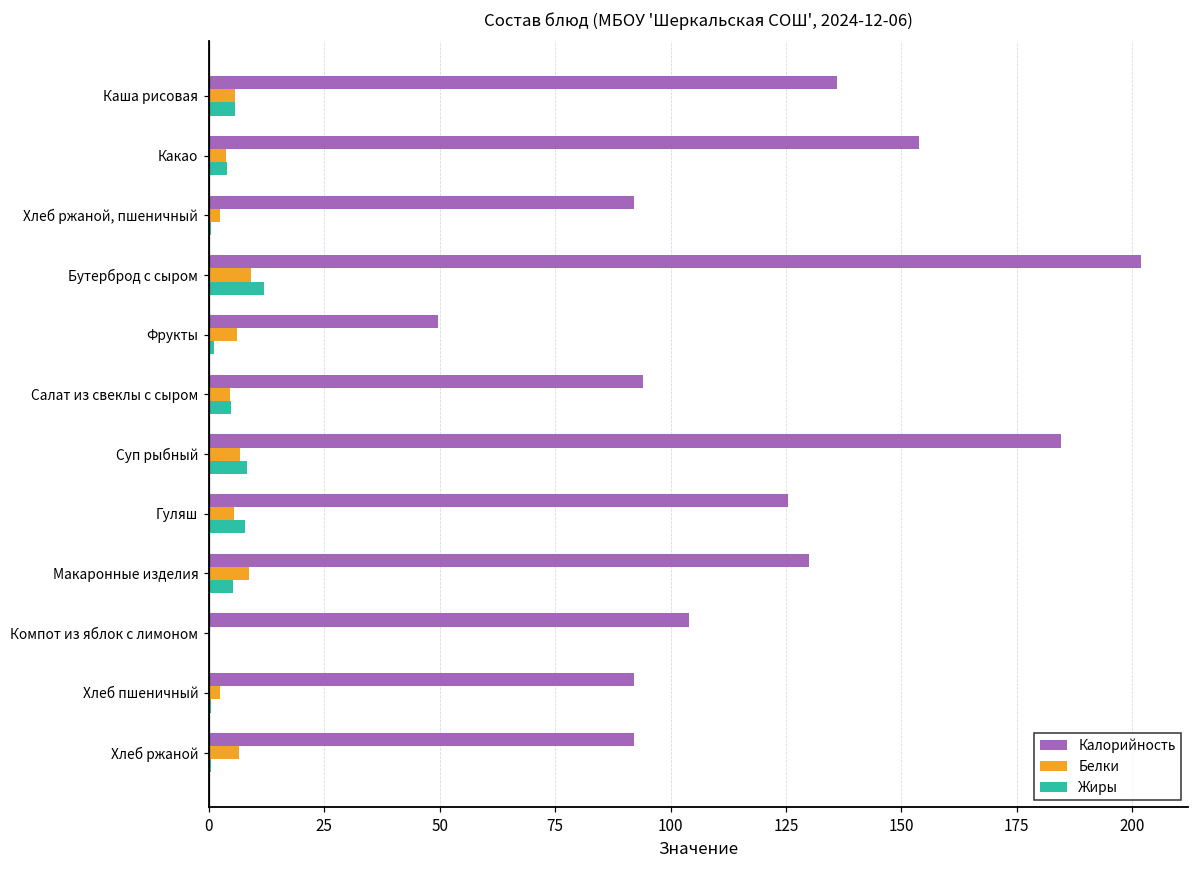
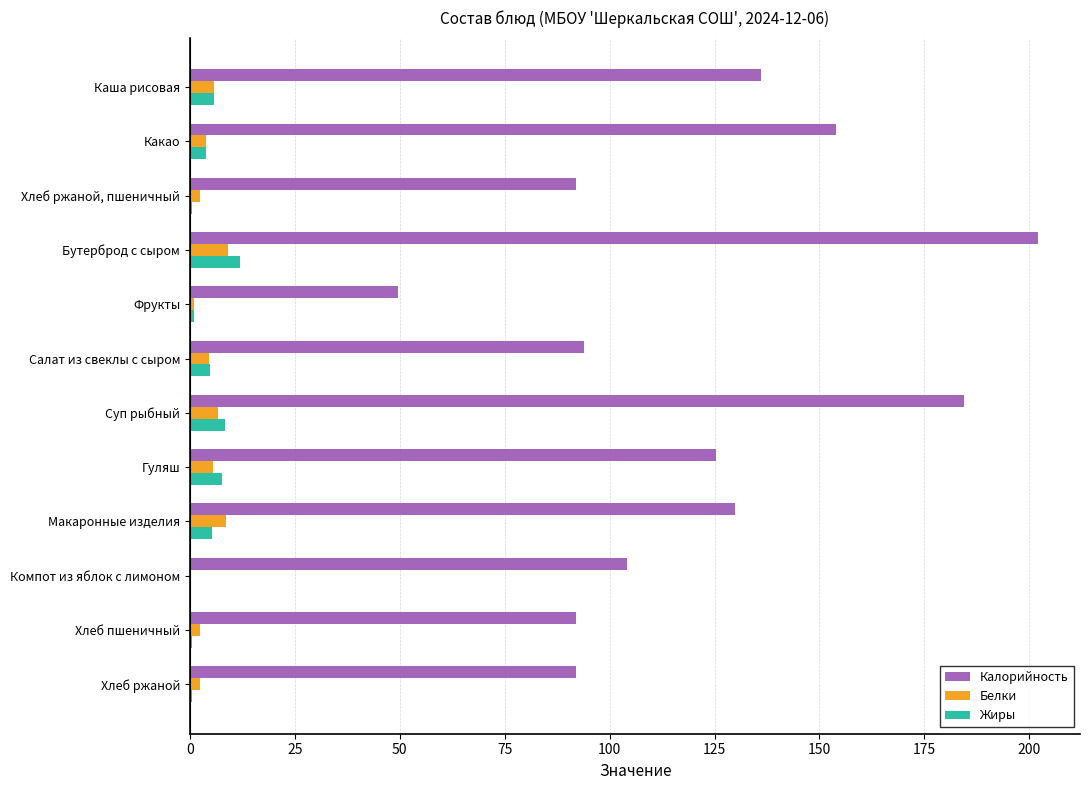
  {
    "Калорийность": {
      "Каша рисовая": 136,
      "Какао": 154,
      "Хлеб ржаной, пшеничный": 92,
      "Бутерброд с сыром": 202,
      "Фрукты": 50,
      "Салат из свеклы с сыром": 94,
      "Суп рыбный": 184,
      "Гуляш": 125,
      "Макаронные изделия": 130,
      "Компот из яблок с лимоном": 104,
      "Хлеб пшеничный": 92,
      "Хлеб ржаной": 92
    },
    "Белки": {
      "Каша рисовая": 6,
      "Какао": 4,
      "Хлеб ржаной, пшеничный": 2,
      "Бутерброд с сыром": 9,
-     "Фрукты": 6,
+     "Фрукты": 1,
      "Салат из свеклы с сыром": 5,
      "Суп рыбный": 7,
      "Гуляш": 5,
      "Макаронные изделия": 9,
      "Хлеб пшеничный": 2,
-     "Хлеб ржаной": 6
+     "Хлеб ржаной": 2
    },
    "Жиры": {
      "Каша рисовая": 6,
      "Какао": 4,
      "Бутерброд с сыром": 12,
      "Фрукты": 1,
      "Салат из свеклы с сыром": 5,
      "Суп рыбный": 8,
      "Гуляш": 8,
      "Макаронные изделия": 5
    }
  }
